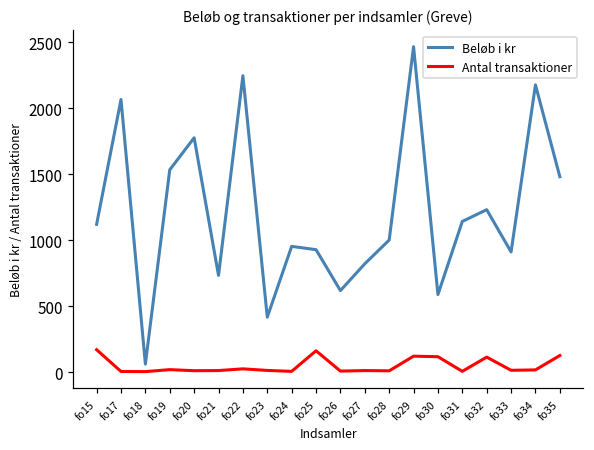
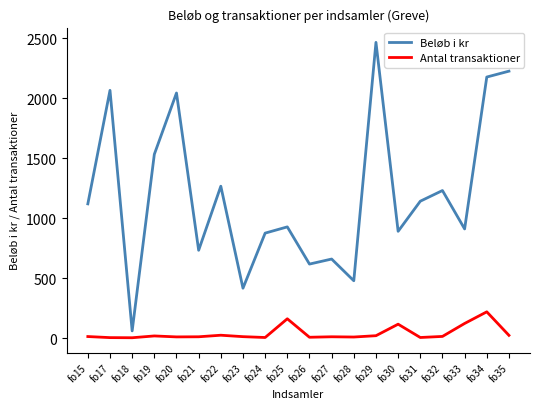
  {
    "Beløb i kr": {
      "fo15": 1120,
      "fo17": 2070,
      "fo18": 60,
      "fo19": 1530,
-     "fo20": 1780,
+     "fo20": 2040,
      "fo21": 730,
-     "fo22": 2250,
+     "fo22": 1270,
      "fo23": 420,
-     "fo24": 950,
+     "fo24": 880,
      "fo25": 930,
      "fo26": 620,
-     "fo27": 820,
-     "fo28": 1000,
+     "fo27": 660,
+     "fo28": 480,
      "fo29": 2470,
-     "fo30": 590,
+     "fo30": 890,
      "fo31": 1140,
      "fo32": 1230,
      "fo33": 910,
      "fo34": 2180,
-     "fo35": 1480
+     "fo35": 2230
    },
    "Antal transaktioner": {
-     "fo15": 170,
+     "fo15": 10,
      "fo17": 0,
      "fo18": 0,
      "fo19": 20,
      "fo20": 10,
      "fo21": 10,
      "fo22": 20,
      "fo23": 10,
      "fo24": 10,
      "fo25": 160,
      "fo26": 10,
      "fo27": 10,
      "fo28": 10,
-     "fo29": 120,
+     "fo29": 20,
      "fo30": 120,
      "fo31": 10,
-     "fo32": 110,
-     "fo33": 10,
-     "fo34": 20,
-     "fo35": 130
+     "fo32": 10,
+     "fo33": 120,
+     "fo34": 220,
+     "fo35": 20
    }
  }
